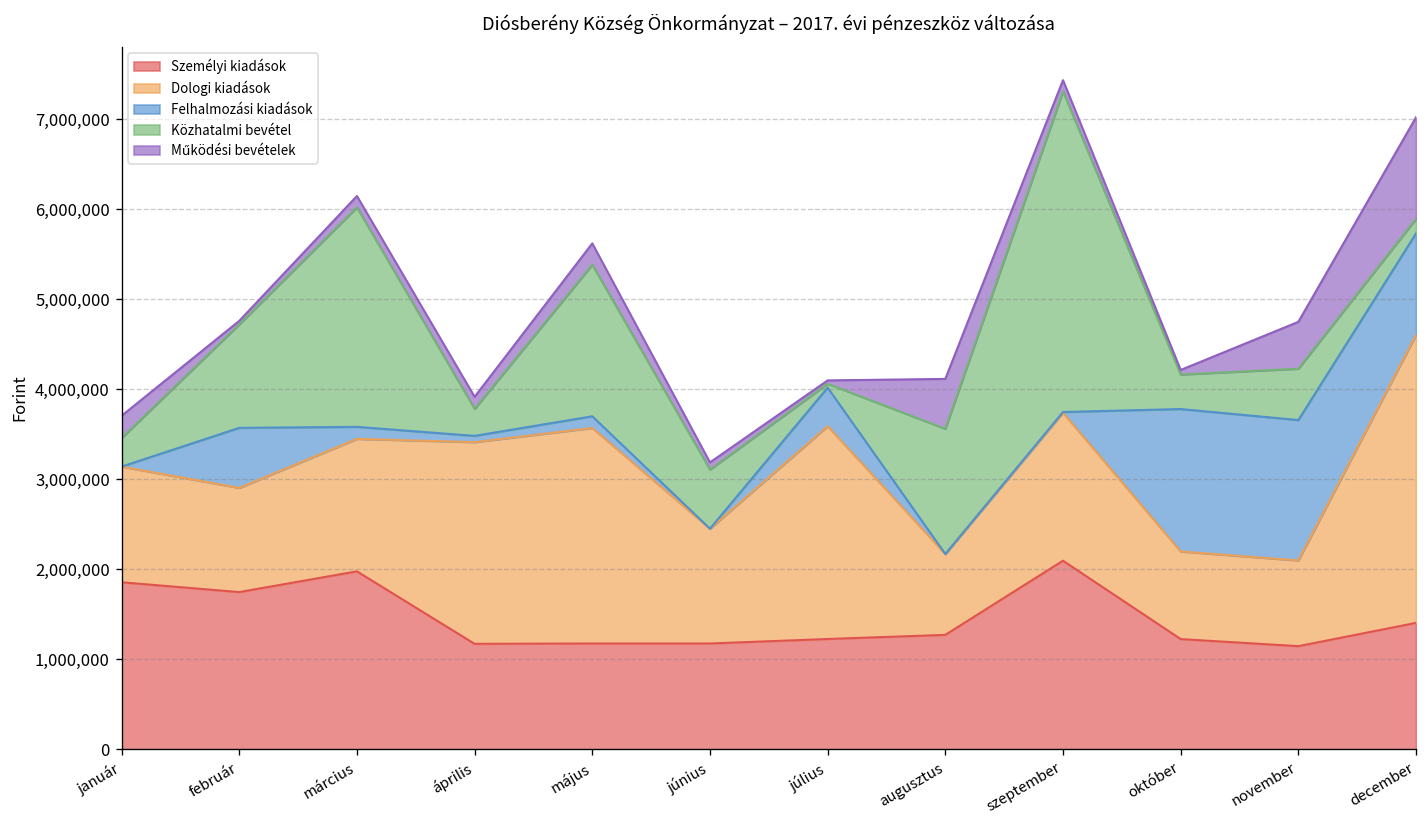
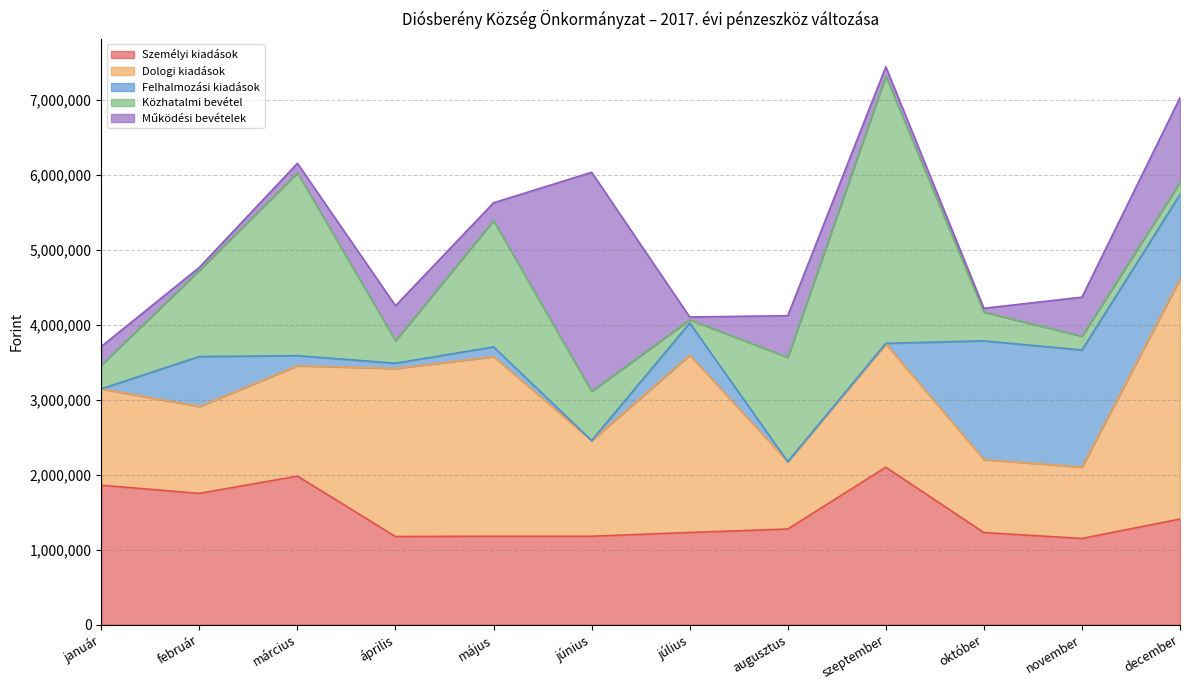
  {
    "Személyi kiadások": {
      "január": "1,900,000",
      "február": "1,700,000",
      "március": "2,000,000",
      "április": "1,200,000",
      "május": "1,200,000",
      "június": "1,200,000",
      "július": "1,200,000",
      "augusztus": "1,300,000",
      "szeptember": "2,100,000",
      "október": "1,200,000",
      "november": "1,100,000",
      "december": "1,400,000"
    },
    "Dologi kiadások": {
      "február": "1,200,000",
      "március": "1,500,000",
      "április": "2,200,000",
      "május": "2,400,000",
      "július": "2,400,000",
      "október": "1,000,000",
      "november": "1,000,000",
      "december": "3,200,000"
    },
    "Felhalmozási kiadások": {
      "február": "700,000",
      "március": "100,000",
      "április": "100,000",
      "május": "100,000",
      "július": "400,000",
      "október": "1,600,000",
      "november": "1,600,000",
      "december": "1,100,000"
    },
    "Közhatalmi bevétel": {
      "január": "300,000",
      "február": "1,100,000",
      "március": "2,400,000",
      "április": "300,000",
      "május": "1,700,000",
      "június": "700,000",
      "július": "0",
      "augusztus": "1,400,000",
      "szeptember": "3,600,000",
      "október": "400,000",
-     "november": "600,000",
+     "november": "200,000",
      "december": "200,000"
    },
    "Működési bevételek": {
      "január": "200,000",
      "február": "0",
      "március": "100,000",
-     "április": "100,000",
+     "április": "500,000",
      "május": "200,000",
-     "június": "100,000",
+     "június": "2,900,000",
      "július": "0",
      "augusztus": "600,000",
      "szeptember": "100,000",
      "október": "100,000",
      "november": "500,000",
      "december": "1,100,000"
    }
  }
